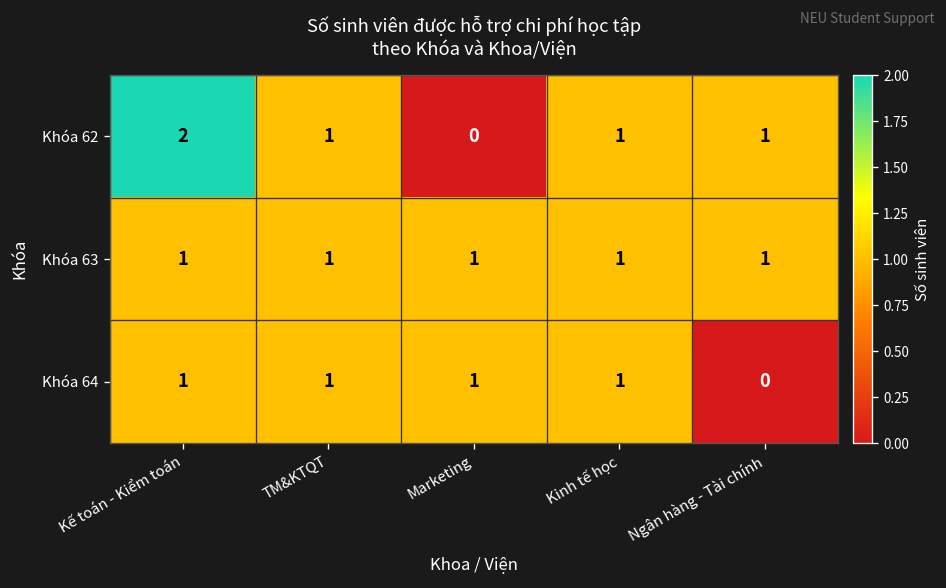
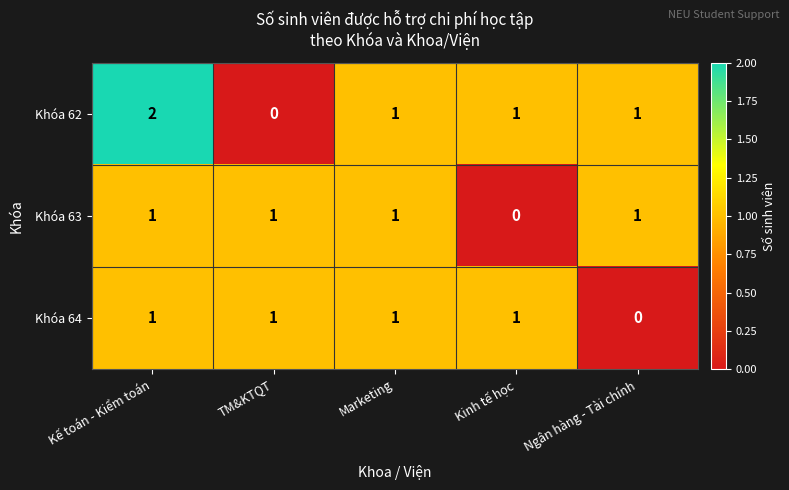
  {
    "Khóa 62": {
      "Kế toán - Kiểm toán": 2,
-     "TM&KTQT": 1,
-     "Marketing": 0,
+     "TM&KTQT": 0,
+     "Marketing": 1,
      "Kinh tế học": 1,
      "Ngân hàng - Tài chính": 1
    },
    "Khóa 63": {
      "Kế toán - Kiểm toán": 1,
      "TM&KTQT": 1,
      "Marketing": 1,
-     "Kinh tế học": 1,
+     "Kinh tế học": 0,
      "Ngân hàng - Tài chính": 1
    },
    "Khóa 64": {
      "Kế toán - Kiểm toán": 1,
      "TM&KTQT": 1,
      "Marketing": 1,
      "Kinh tế học": 1,
      "Ngân hàng - Tài chính": 0
    }
  }
